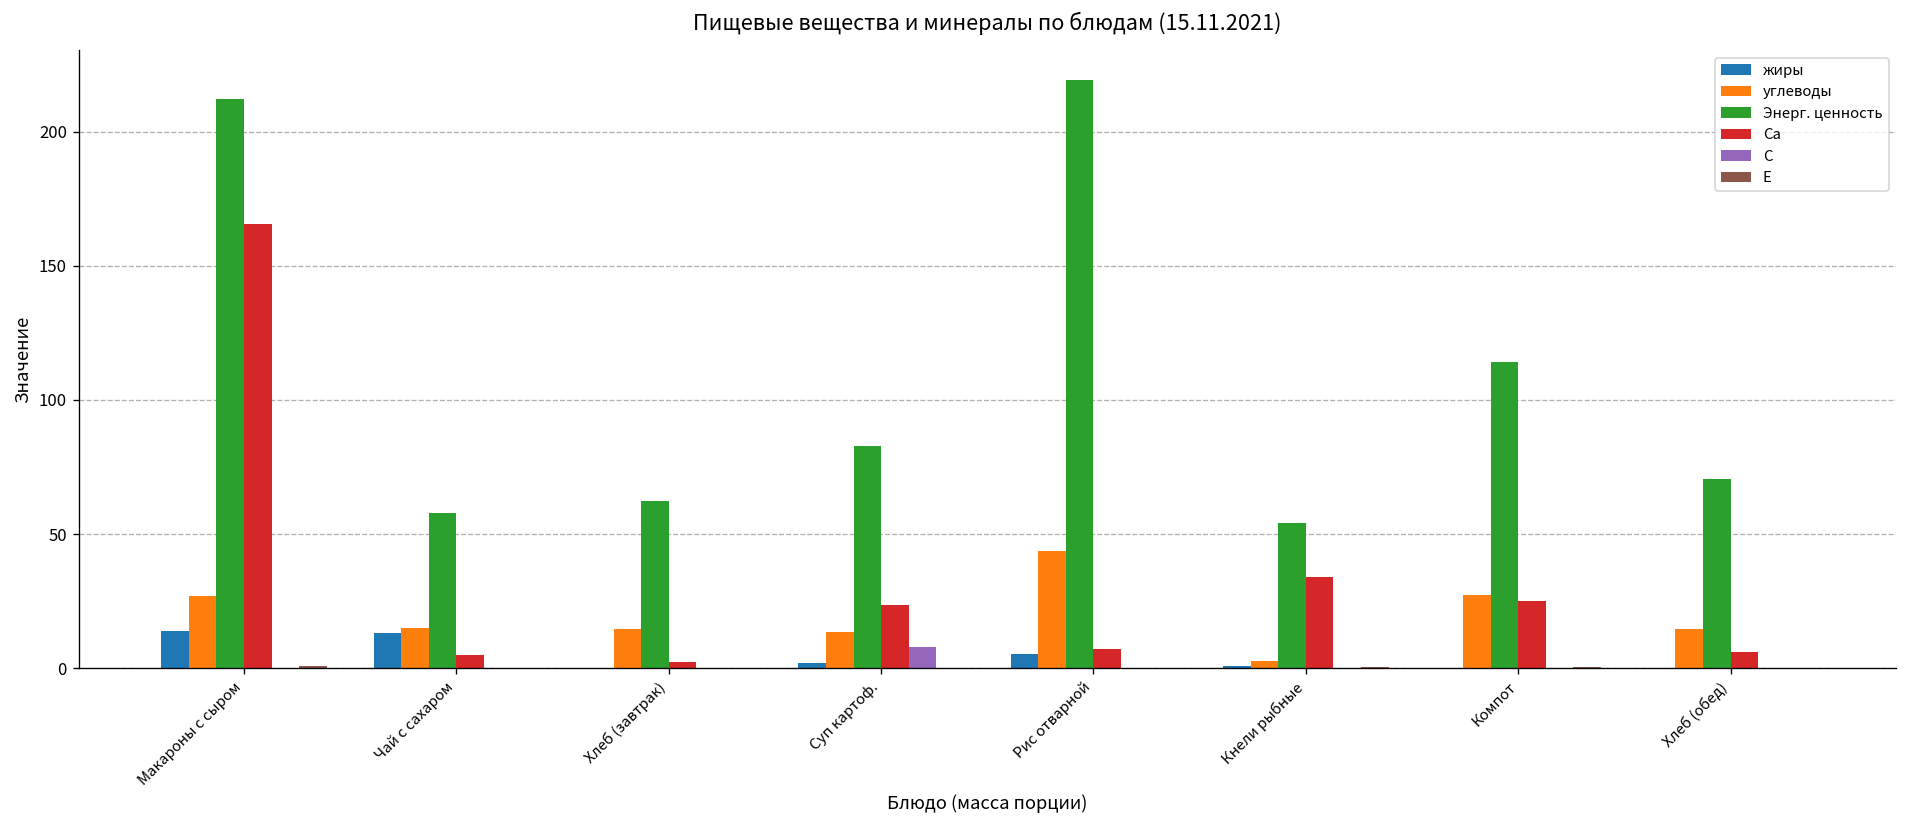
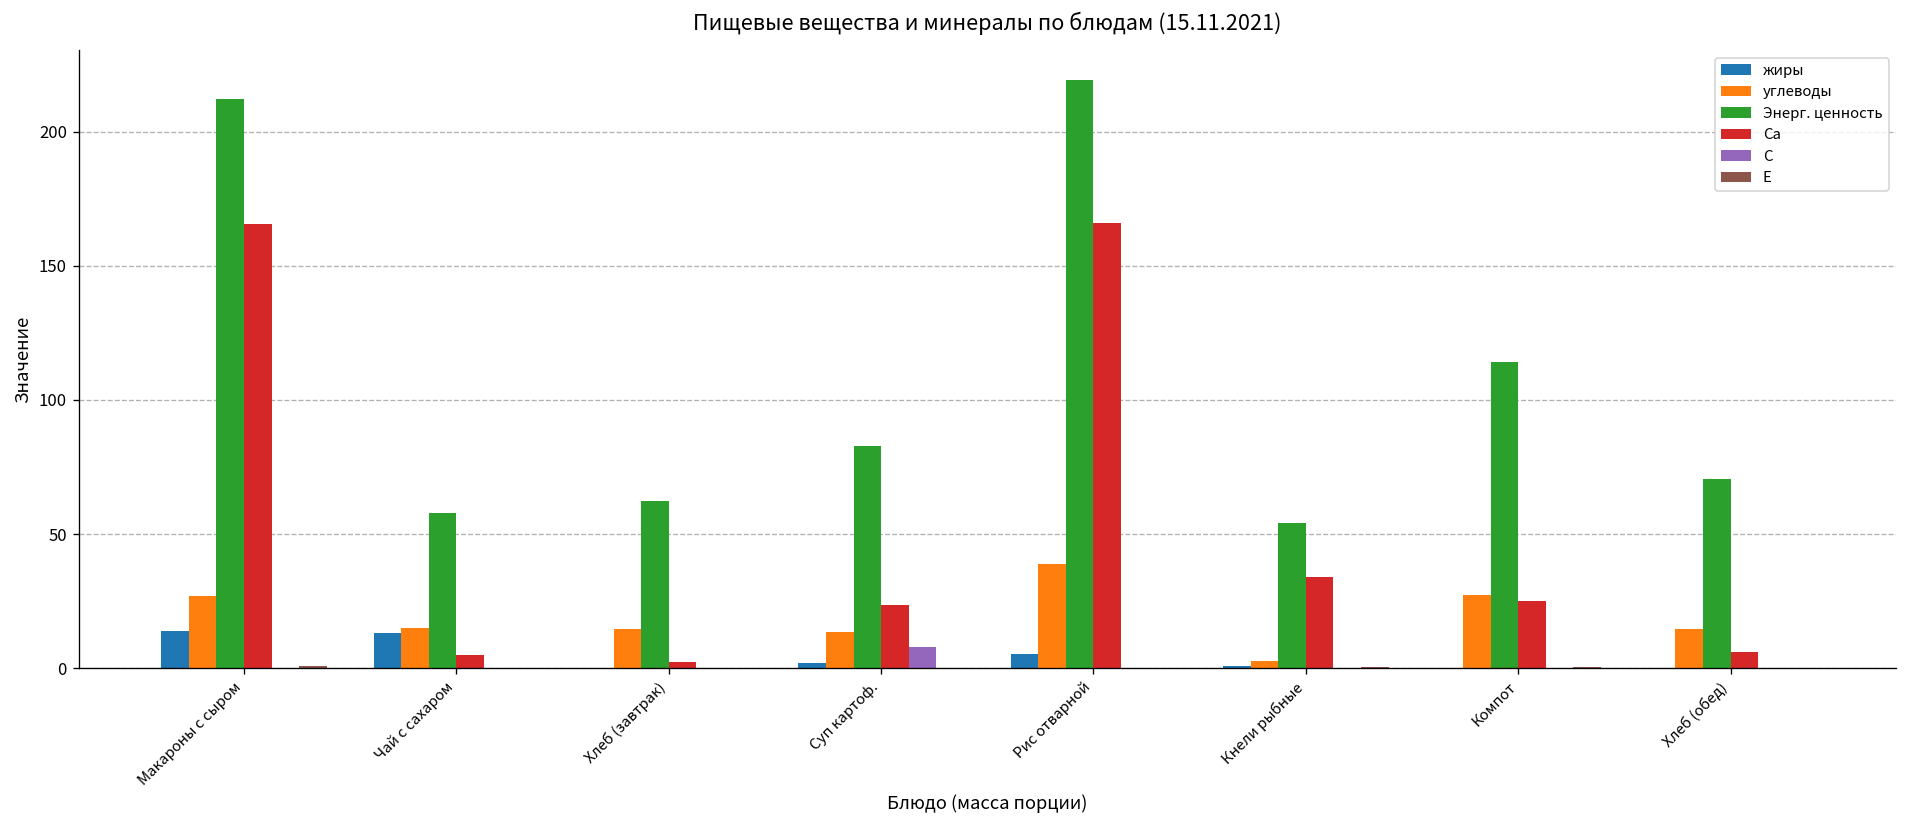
  {
    "жиры": {
      "Макароны с сыром": 14,
      "Чай с сахаром": 13,
      "Суп картоф.": 2,
      "Рис отварной": 5
    },
    "углеводы": {
      "Макароны с сыром": 27,
      "Чай с сахаром": 15,
      "Хлеб (завтрак)": 15,
      "Суп картоф.": 14,
-     "Рис отварной": 44,
+     "Рис отварной": 39,
      "Кнели рыбные": 3,
      "Компот": 27,
      "Хлеб (обед)": 15
    },
    "Энерг. ценность": {
      "Макароны с сыром": 212,
      "Чай с сахаром": 58,
      "Хлеб (завтрак)": 62,
      "Суп картоф.": 83,
      "Рис отварной": 219,
      "Кнели рыбные": 54,
      "Компот": 114,
      "Хлеб (обед)": 71
    },
    "Са": {
      "Макароны с сыром": 166,
      "Чай с сахаром": 5,
      "Хлеб (завтрак)": 2,
      "Суп картоф.": 24,
-     "Рис отварной": 7,
+     "Рис отварной": 166,
      "Кнели рыбные": 34,
      "Компот": 25,
      "Хлеб (обед)": 6
    },
    "C": {
      "Чай с сахаром": 0,
      "Суп картоф.": 8,
      "Рис отварной": 0
    },
    "E": {
      "Хлеб (завтрак)": 0,
      "Хлеб (обед)": 0
    }
  }
